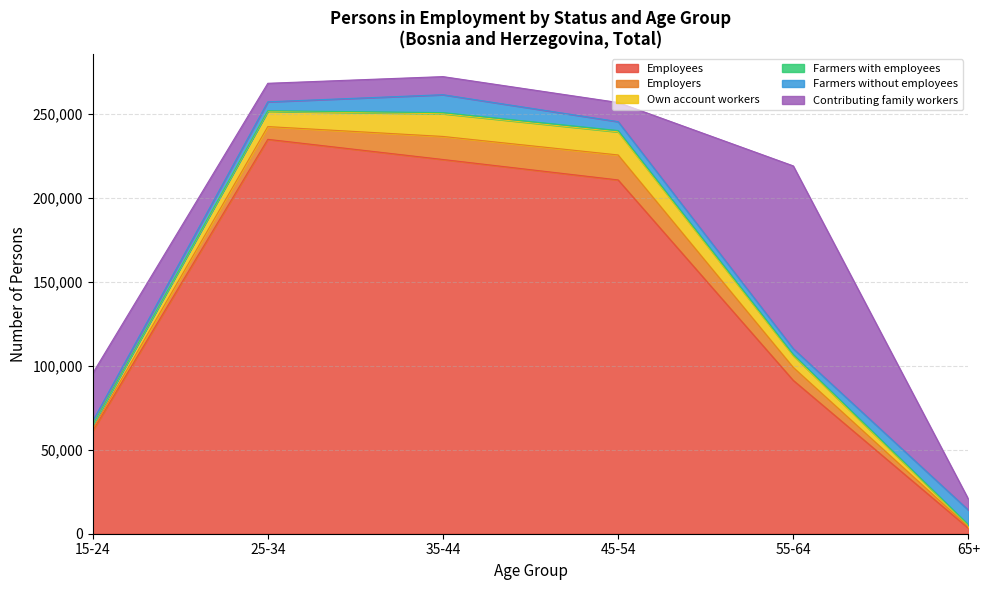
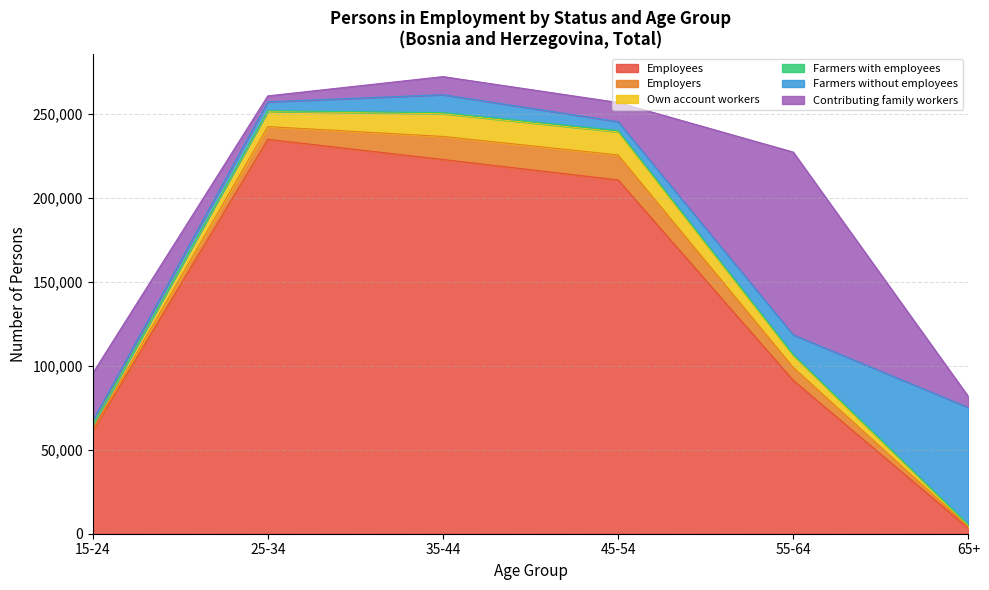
  {
    "Farmers without employees": {
      "15-24": "2,000",
      "25-34": "5,000",
      "35-44": "11,000",
      "45-54": "5,000",
-     "55-64": "3,000",
-     "65+": "9,000"
+     "55-64": "12,000",
+     "65+": "70,000"
    },
    "Contributing family workers": {
      "15-24": "29,000",
-     "25-34": "11,000",
+     "25-34": "4,000",
      "35-44": "11,000",
      "55-64": "109,000",
      "65+": "7,000"
    }
  }
